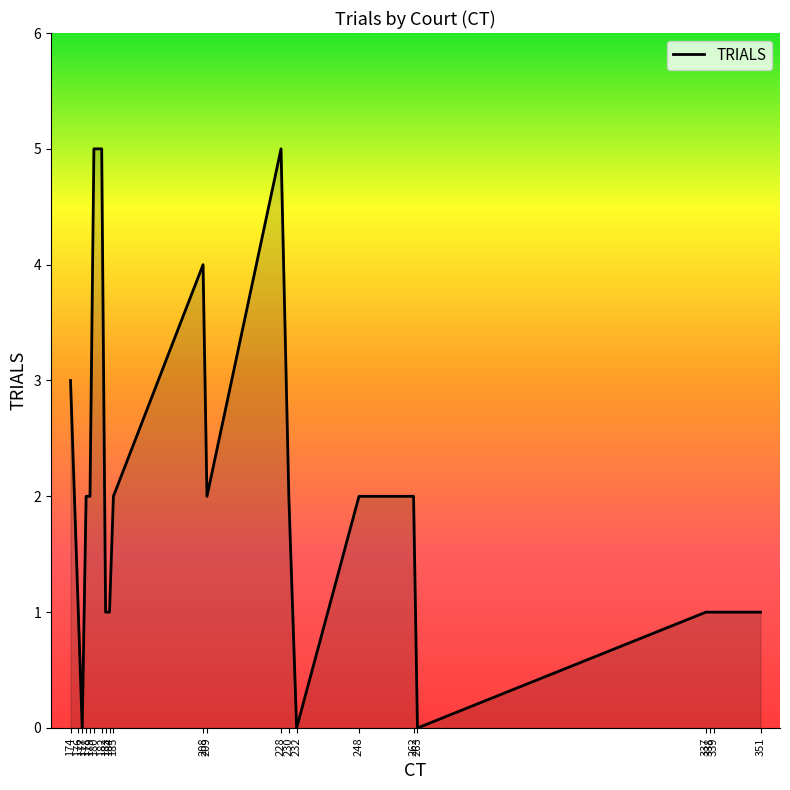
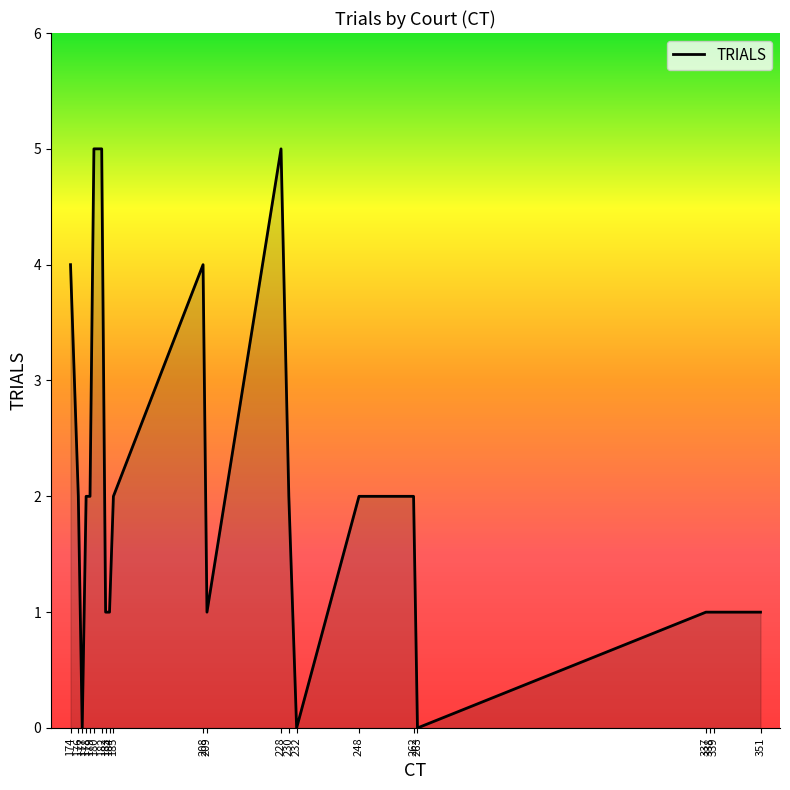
  {
-   "174": 3,
-   "176": 1,
+   "174": 4,
+   "176": 2,
    "177": 0,
    "178": 2,
    "179": 2,
    "180": 5,
    "182": 5,
    "183": 1,
    "184": 1,
    "185": 2,
    "208": 4,
-   "209": 2,
+   "209": 1,
    "228": 5,
    "230": 2,
    "232": 0,
    "248": 2,
    "262": 2,
    "263": 0,
    "337": 1,
    "338": 1,
    "339": 1,
    "351": 1
  }
